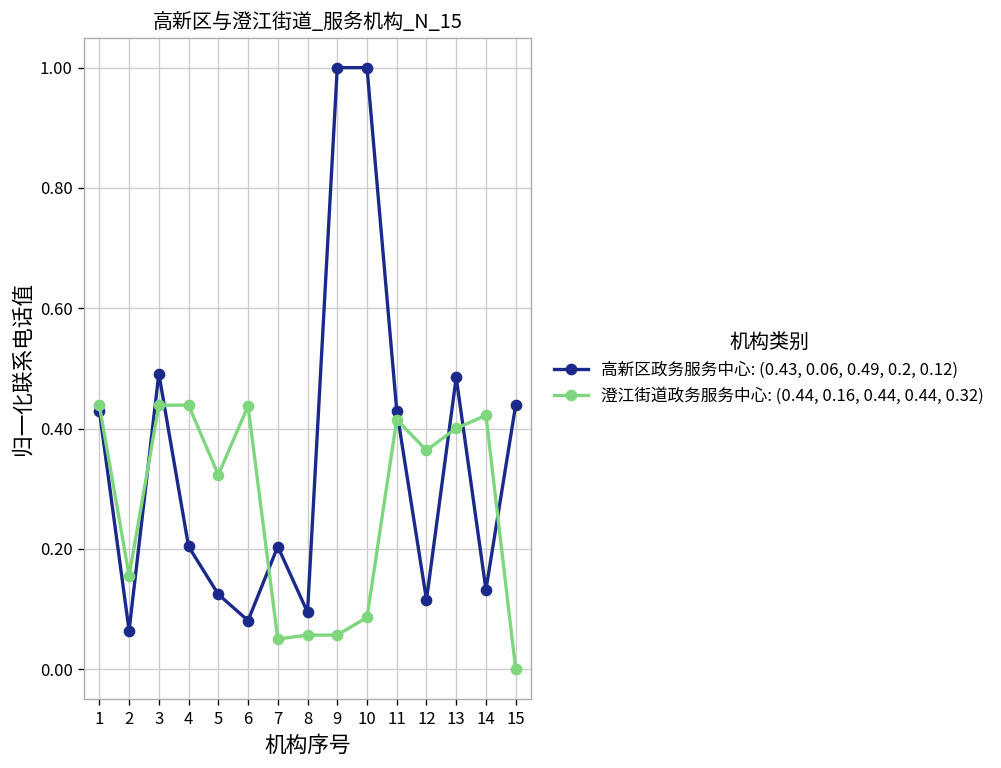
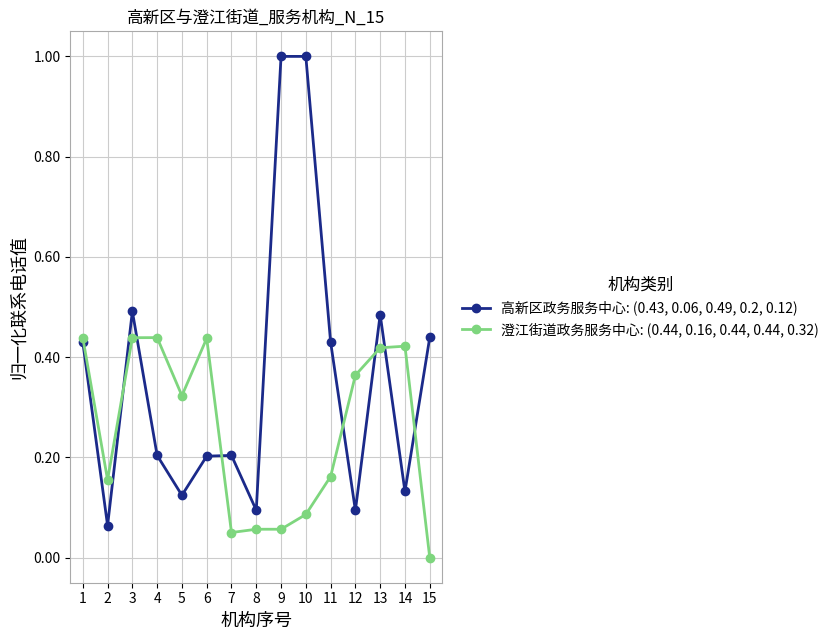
  {
    "高新区政务服务中心: (0.43, 0.06, 0.49, 0.2, 0.12)": {
      "1": 0.43,
      "2": 0.06,
      "3": 0.49,
      "4": 0.20,
      "5": 0.12,
-     "6": 0.08,
+     "6": 0.20,
      "7": 0.20,
      "8": 0.09,
      "9": 1.00,
      "10": 1.00,
      "11": 0.43,
-     "12": 0.12,
+     "12": 0.09,
      "13": 0.48,
      "14": 0.13,
      "15": 0.44
    },
    "澄江街道政务服务中心: (0.44, 0.16, 0.44, 0.44, 0.32)": {
      "1": 0.44,
      "2": 0.16,
      "3": 0.44,
      "4": 0.44,
      "5": 0.32,
      "6": 0.44,
      "7": 0.05,
      "8": 0.06,
      "9": 0.06,
      "10": 0.09,
-     "11": 0.41,
+     "11": 0.16,
      "12": 0.36,
-     "13": 0.40,
+     "13": 0.42,
      "14": 0.42,
      "15": 0.00
    }
  }
